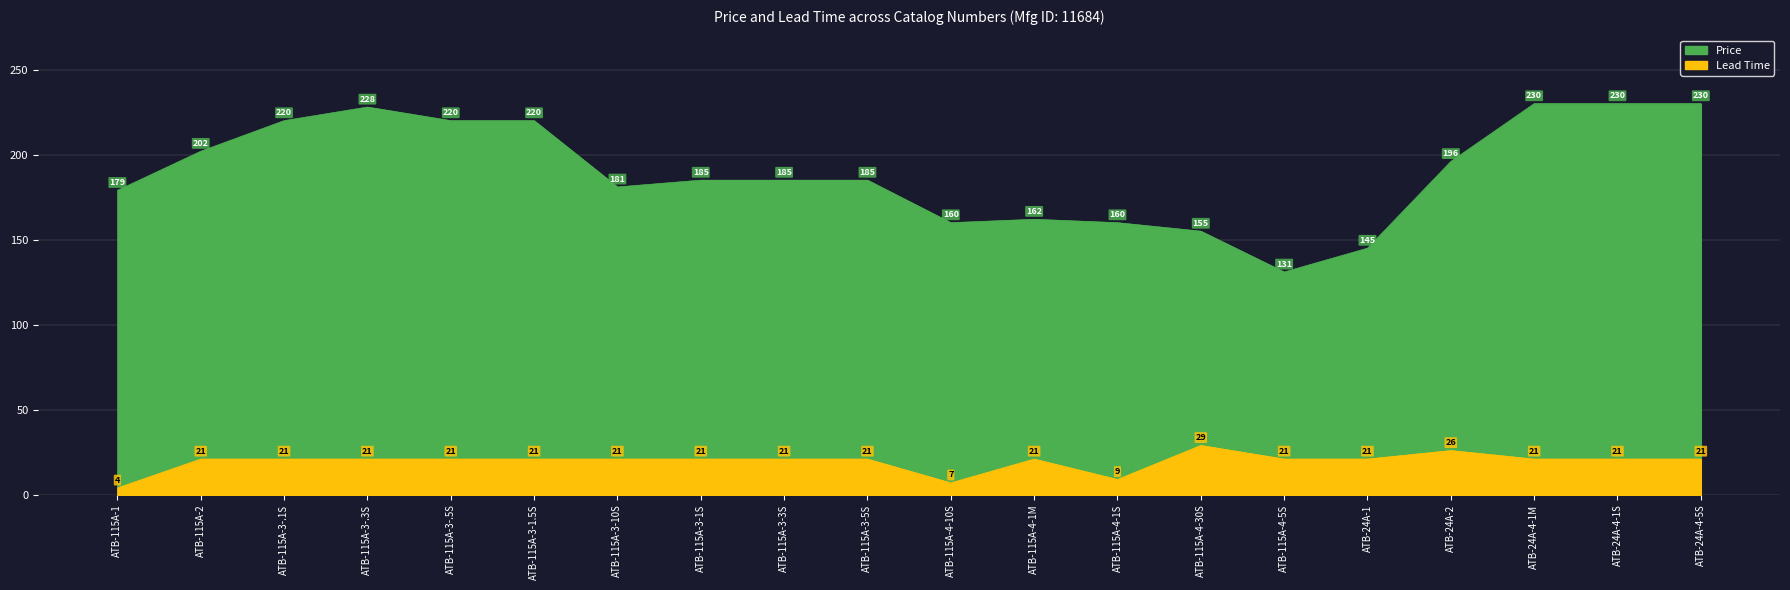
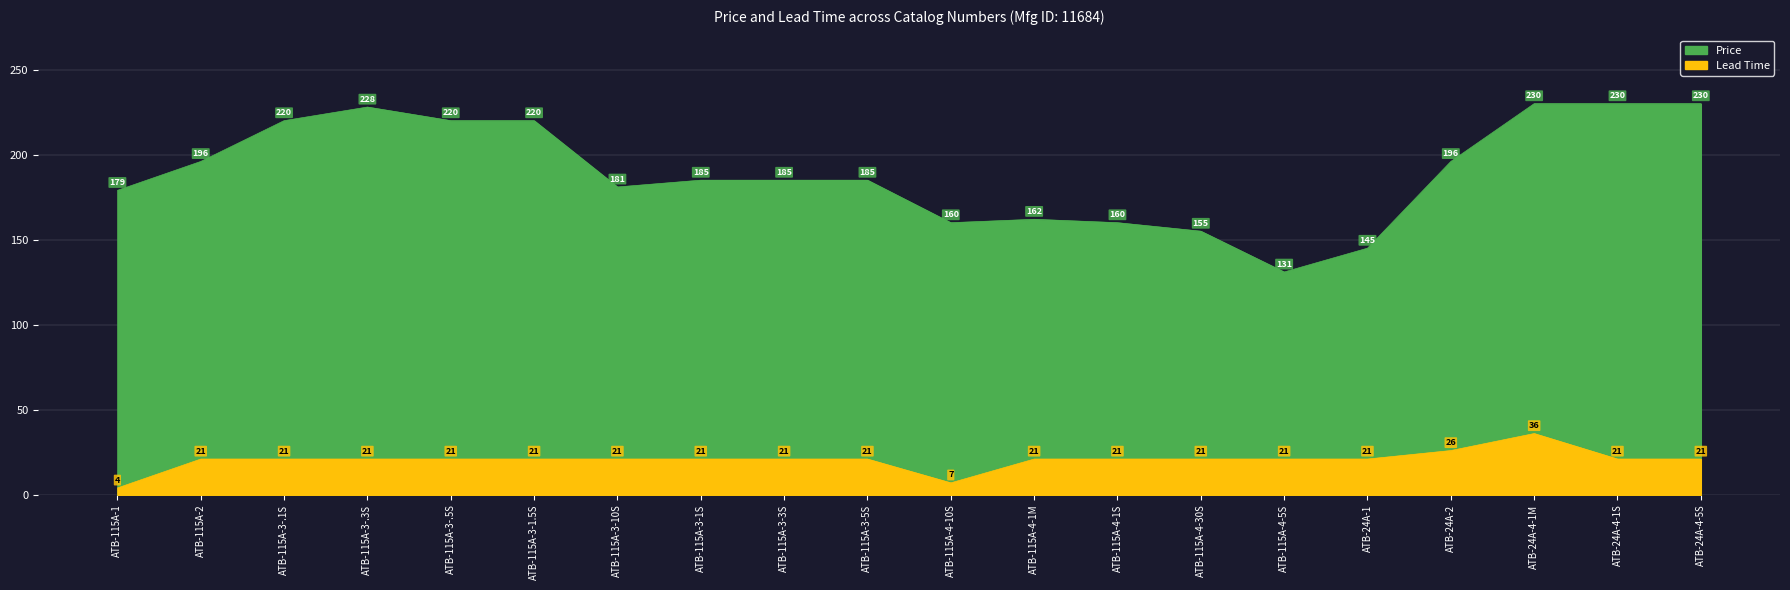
  {
    "Price": {
-     "ATB-115A-2": 202
+     "ATB-115A-2": 196
    },
    "Lead Time": {
-     "ATB-115A-4-1S": 9,
-     "ATB-115A-4-30S": 29,
-     "ATB-24A-4-1M": 21
+     "ATB-115A-4-1S": 21,
+     "ATB-115A-4-30S": 21,
+     "ATB-24A-4-1M": 36
    }
  }
